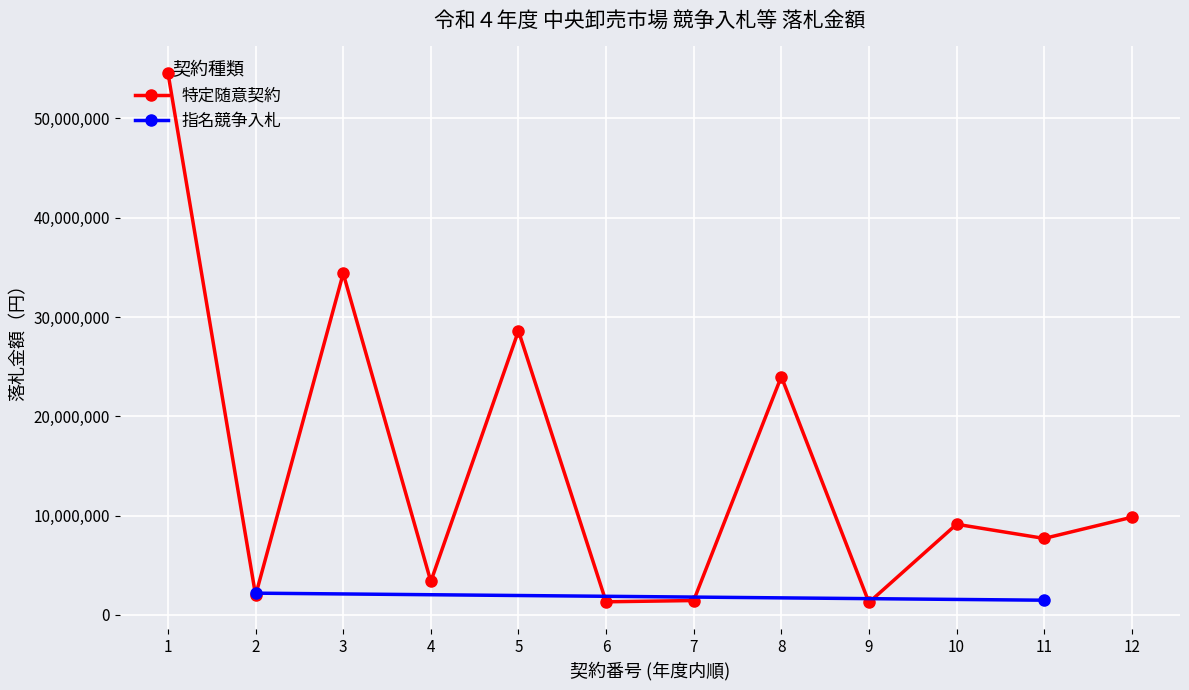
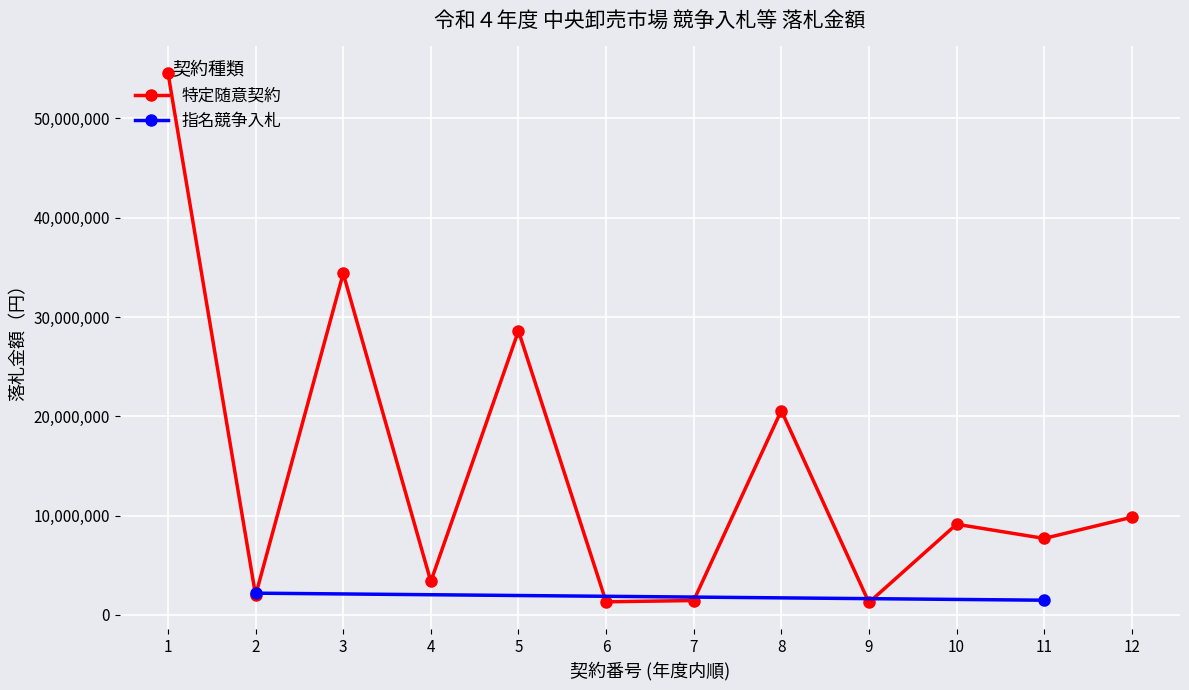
  {
    "特定随意契約": {
      "1": "55,000,000",
      "3": "34,000,000",
      "4": "3,000,000",
      "5": "29,000,000",
      "6": "1,000,000",
      "7": "1,000,000",
-     "8": "24,000,000",
+     "8": "21,000,000",
      "9": "1,000,000",
      "10": "9,000,000",
      "11": "8,000,000",
      "12": "10,000,000"
    },
    "指名競争入札": {
      "11": "1,000,000"
    }
  }
